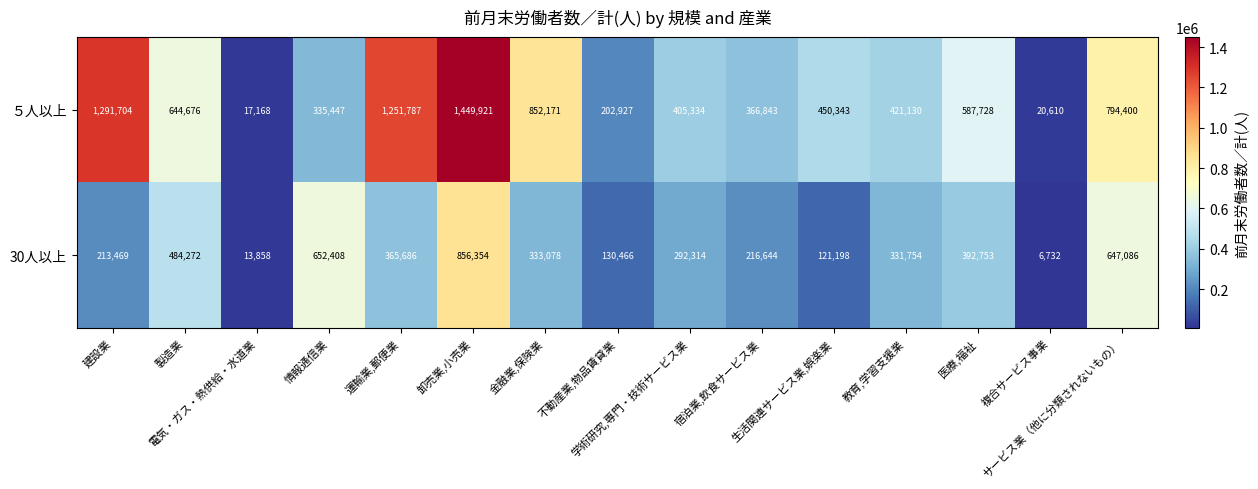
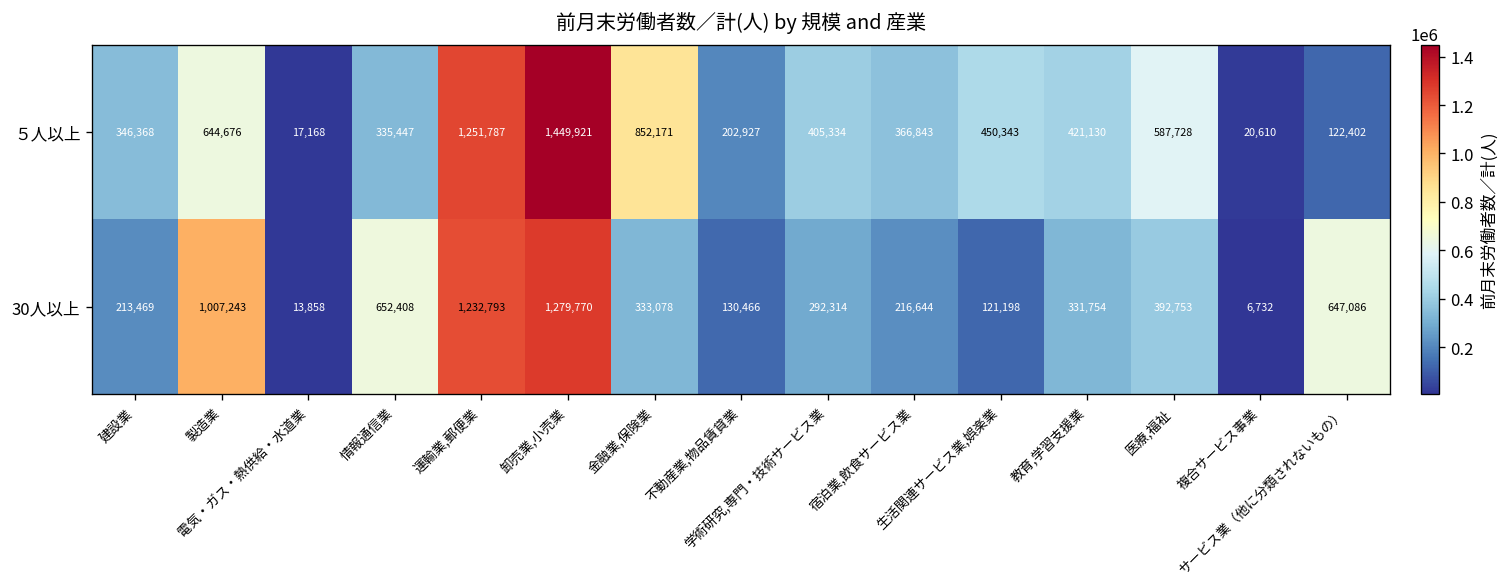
  {
    "５人以上": {
-     "建設業": "1,291,704",
+     "建設業": "346,368",
      "製造業": "644,676",
      "電気・ガス・熱供給・水道業": "17,168",
      "情報通信業": "335,447",
      "運輸業,郵便業": "1,251,787",
      "卸売業,小売業": "1,449,921",
      "金融業,保険業": "852,171",
      "不動産業,物品賃貸業": "202,927",
      "学術研究,専門・技術サービス業": "405,334",
      "宿泊業,飲食サービス業": "366,843",
      "生活関連サービス業,娯楽業": "450,343",
      "教育,学習支援業": "421,130",
      "医療,福祉": "587,728",
      "複合サービス事業": "20,610",
-     "サービス業（他に分類されないもの）": "794,400"
+     "サービス業（他に分類されないもの）": "122,402"
    },
    "30人以上": {
      "建設業": "213,469",
-     "製造業": "484,272",
+     "製造業": "1,007,243",
      "電気・ガス・熱供給・水道業": "13,858",
      "情報通信業": "652,408",
-     "運輸業,郵便業": "365,686",
-     "卸売業,小売業": "856,354",
+     "運輸業,郵便業": "1,232,793",
+     "卸売業,小売業": "1,279,770",
      "金融業,保険業": "333,078",
      "不動産業,物品賃貸業": "130,466",
      "学術研究,専門・技術サービス業": "292,314",
      "宿泊業,飲食サービス業": "216,644",
      "生活関連サービス業,娯楽業": "121,198",
      "教育,学習支援業": "331,754",
      "医療,福祉": "392,753",
      "複合サービス事業": "6,732",
      "サービス業（他に分類されないもの）": "647,086"
    }
  }
